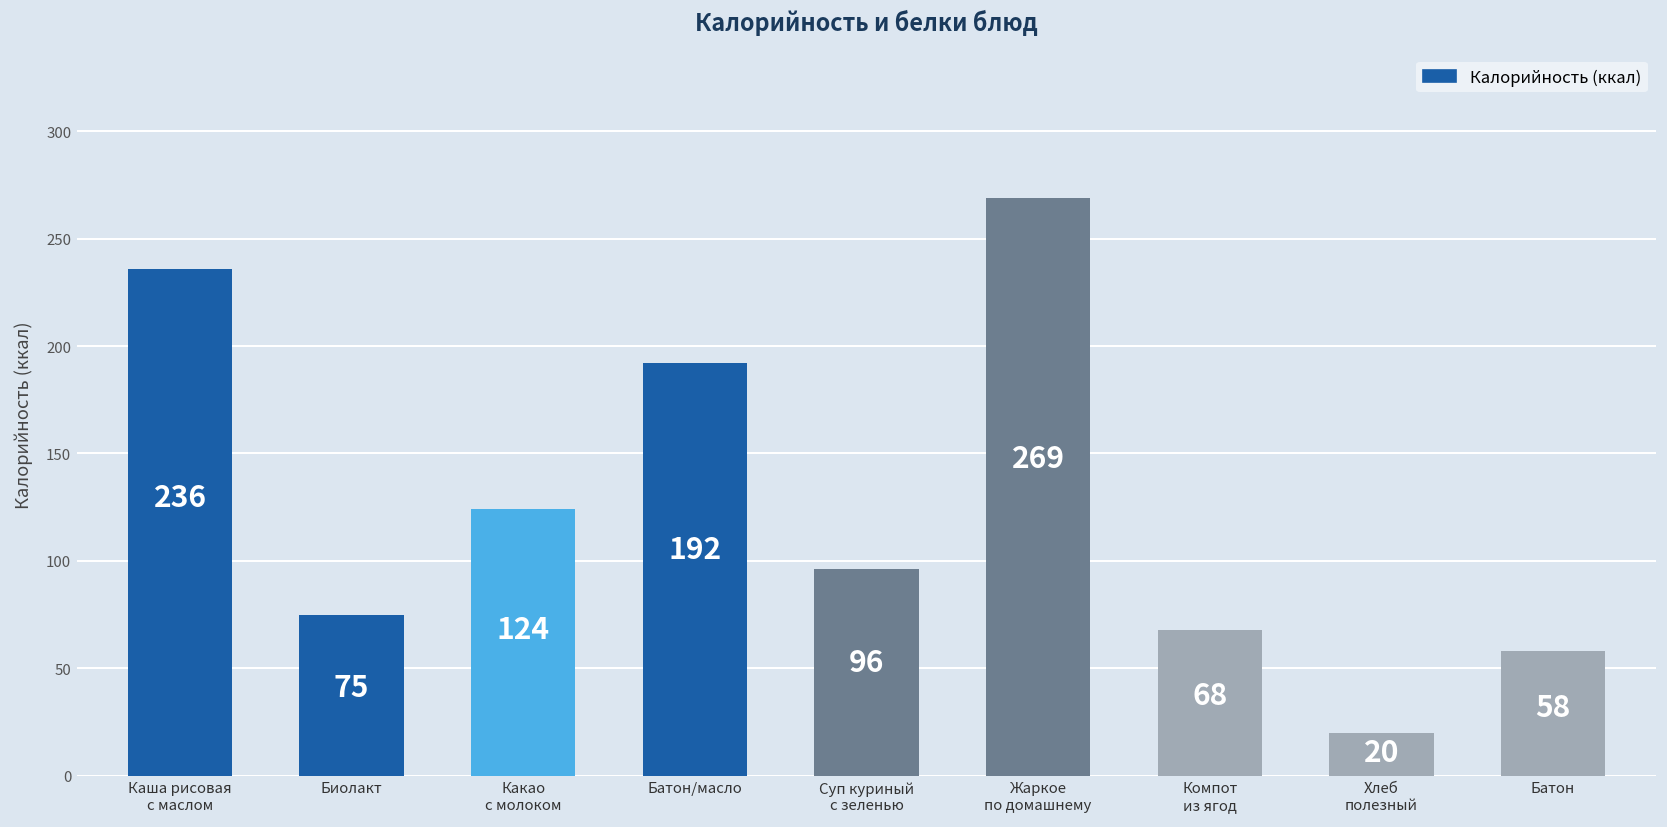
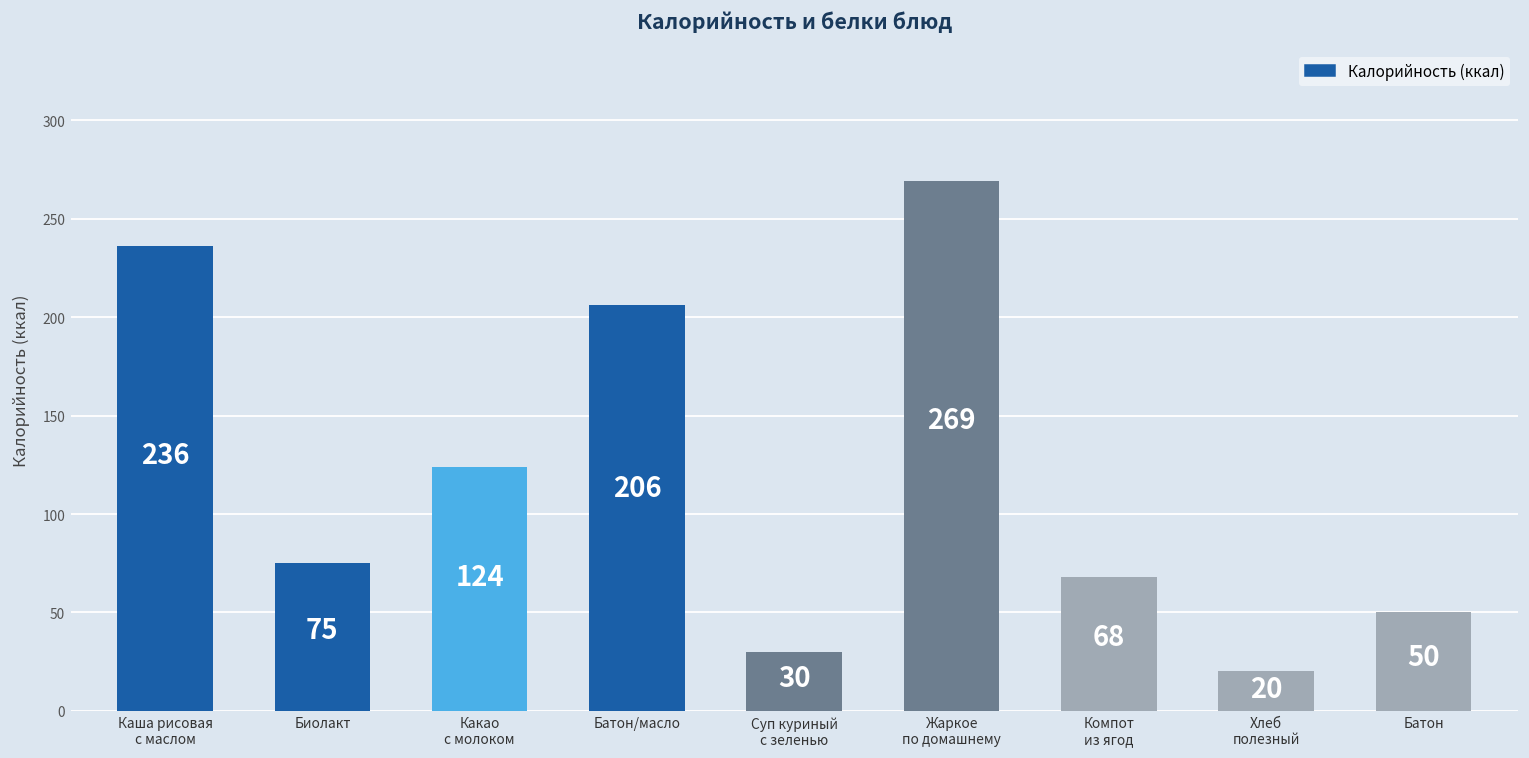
  {
    "Каша рисовая с маслом": 236,
    "Биолакт": 75,
    "Какао с молоком": 124,
-   "Батон/масло": 192,
-   "Суп куриный с зеленью": 96,
+   "Батон/масло": 206,
+   "Суп куриный с зеленью": 30,
    "Жаркое по домашнему": 269,
    "Компот из ягод": 68,
    "Хлеб полезный": 20,
-   "Батон": 58
+   "Батон": 50
  }
